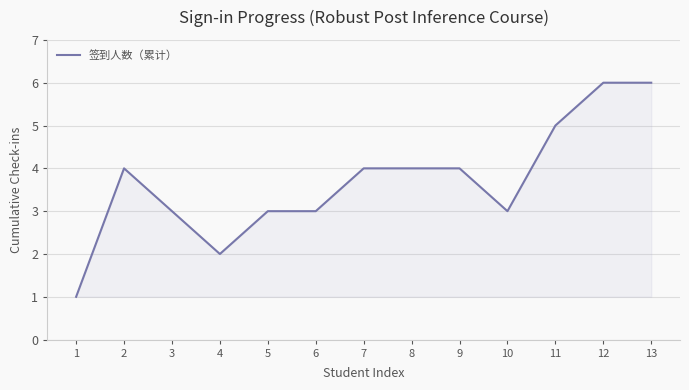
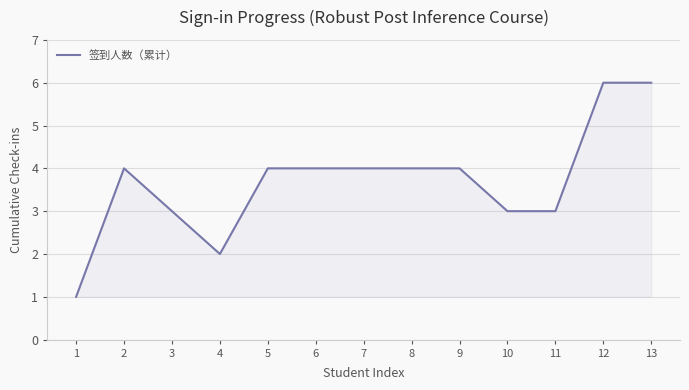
  {
    "1": 1,
    "2": 4,
    "3": 3,
    "4": 2,
-   "5": 3,
-   "6": 3,
+   "5": 4,
+   "6": 4,
    "7": 4,
    "8": 4,
    "9": 4,
    "10": 3,
-   "11": 5,
+   "11": 3,
    "12": 6,
    "13": 6
  }
